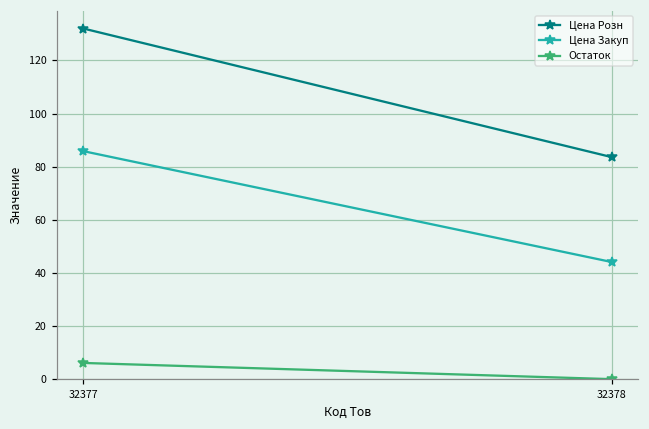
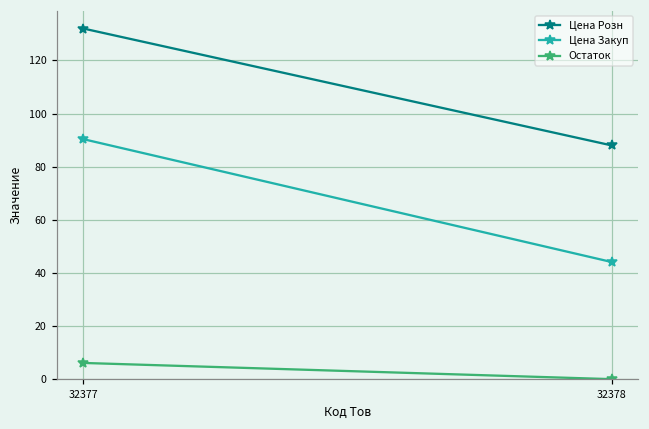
  {
    "Цена Розн": {
      "32377": 132,
-     "32378": 84
+     "32378": 88
    },
    "Цена Закуп": {
-     "32377": 86,
+     "32377": 90,
      "32378": 44
    },
    "Остаток": {
      "32377": 6,
      "32378": 0
    }
  }
